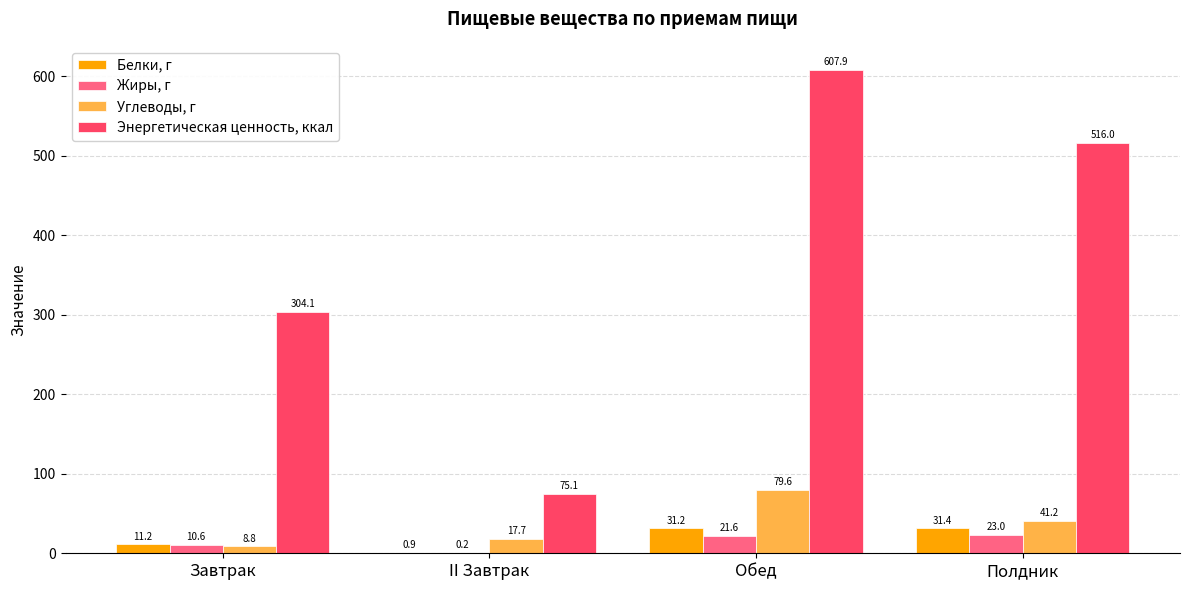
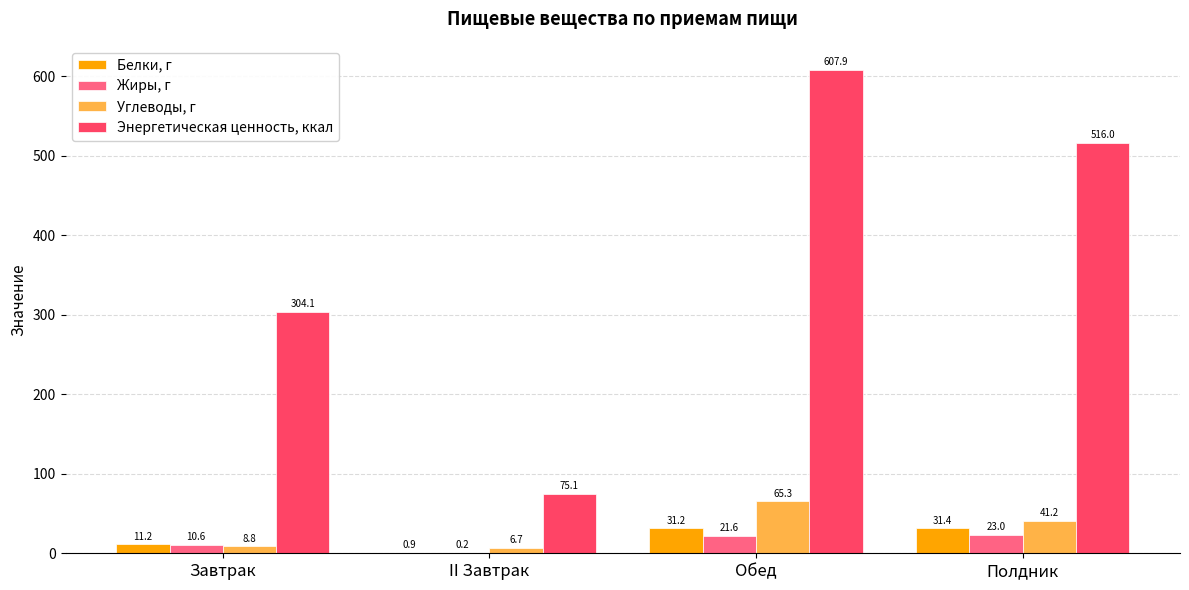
  {
    "Белки, г": {
      "Завтрак": 11.2,
      "II Завтрак": 0.9,
      "Обед": 31.2,
      "Полдник": 31.4
    },
    "Углеводы, г": {
      "Завтрак": 8.8,
-     "II Завтрак": 17.7,
-     "Обед": 79.6,
+     "II Завтрак": 6.7,
+     "Обед": 65.3,
      "Полдник": 41.2
    }
  }
